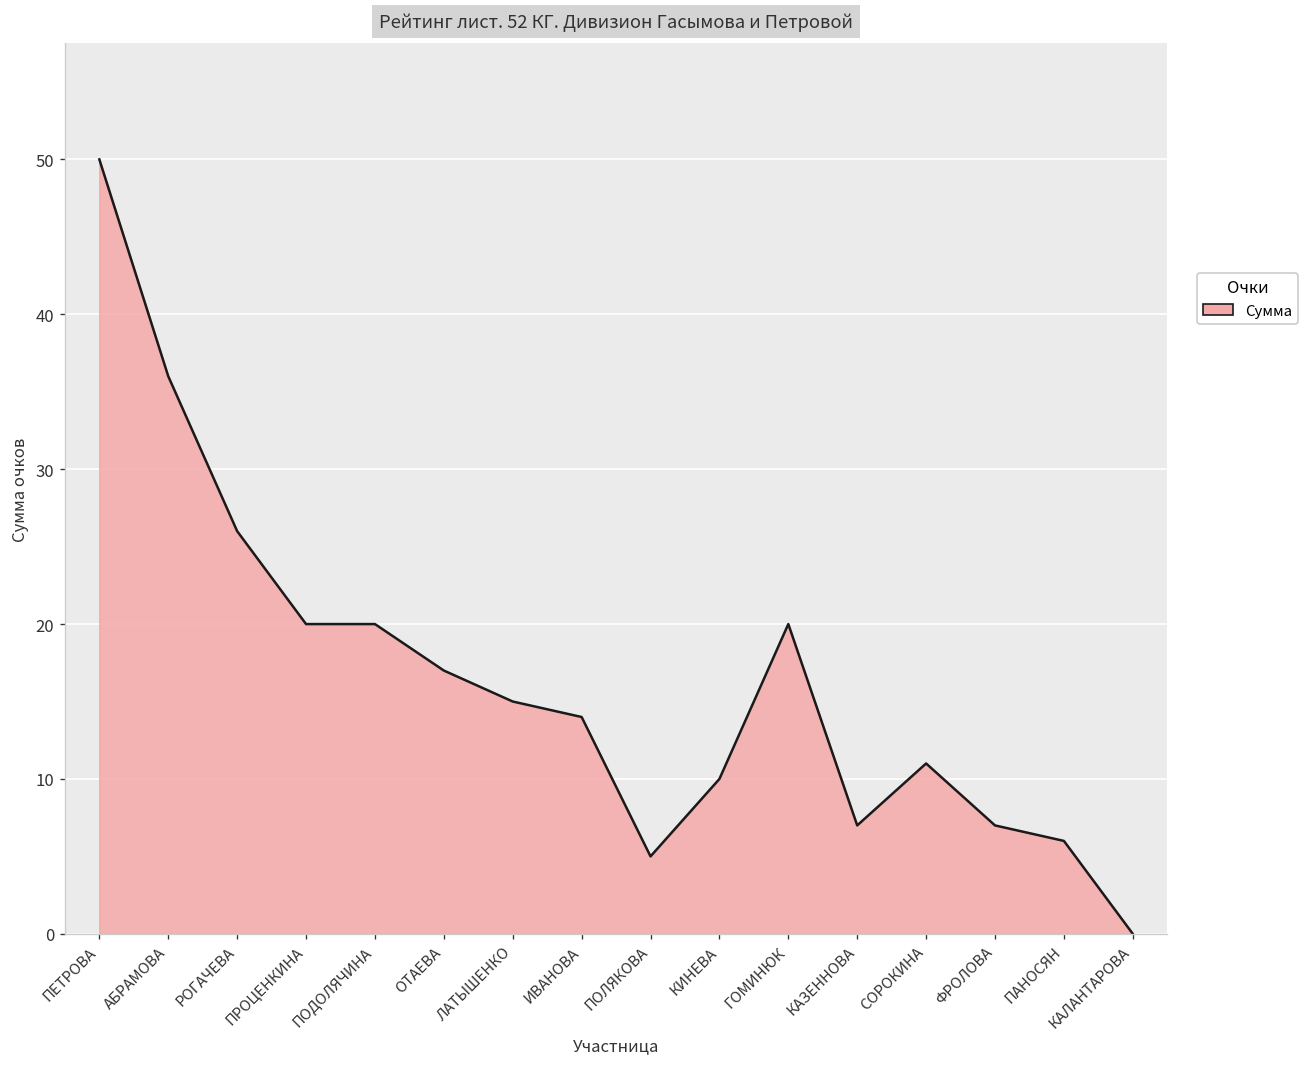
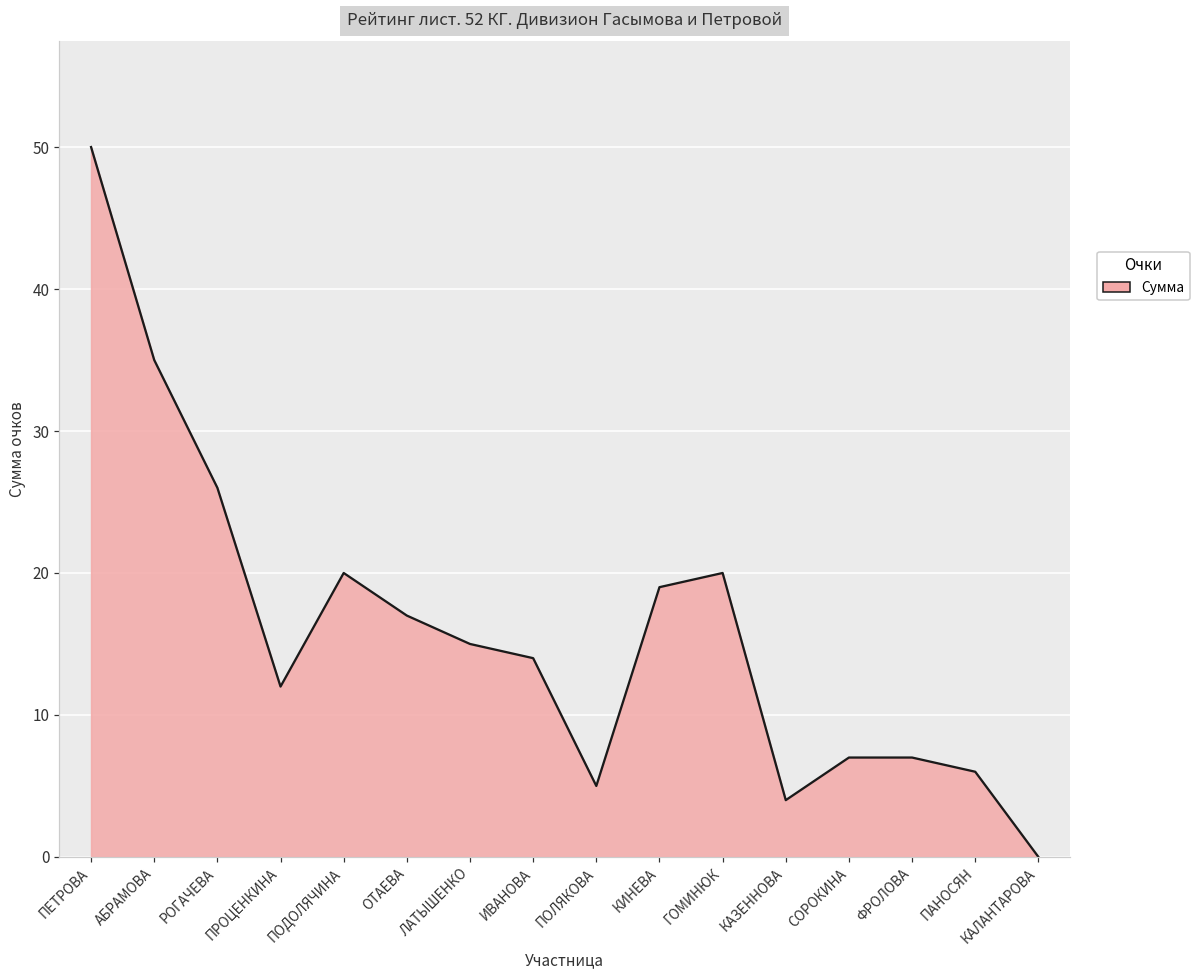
  {
    "ПЕТРОВА": 50,
-   "АБРАМОВА": 36,
+   "АБРАМОВА": 35,
    "РОГАЧЕВА": 26,
-   "ПРОЦЕНКИНА": 20,
+   "ПРОЦЕНКИНА": 12,
    "ПОДОЛЯЧИНА": 20,
    "ОТАЕВА": 17,
    "ЛАТЫШЕНКО": 15,
    "ИВАНОВА": 14,
    "ПОЛЯКОВА": 5,
-   "КИНЕВА": 10,
+   "КИНЕВА": 19,
    "ГОМИНЮК": 20,
-   "КАЗЕННОВА": 7,
-   "СОРОКИНА": 11,
+   "КАЗЕННОВА": 4,
+   "СОРОКИНА": 7,
    "ФРОЛОВА": 7,
    "ПАНОСЯН": 6,
    "КАЛАНТАРОВА": 0
  }
